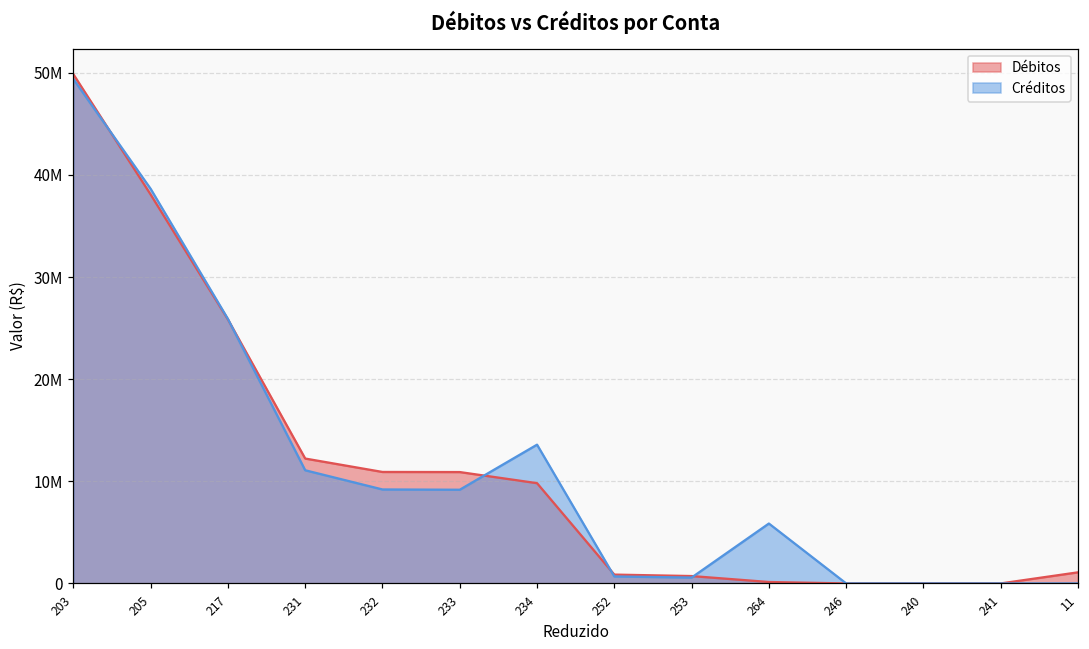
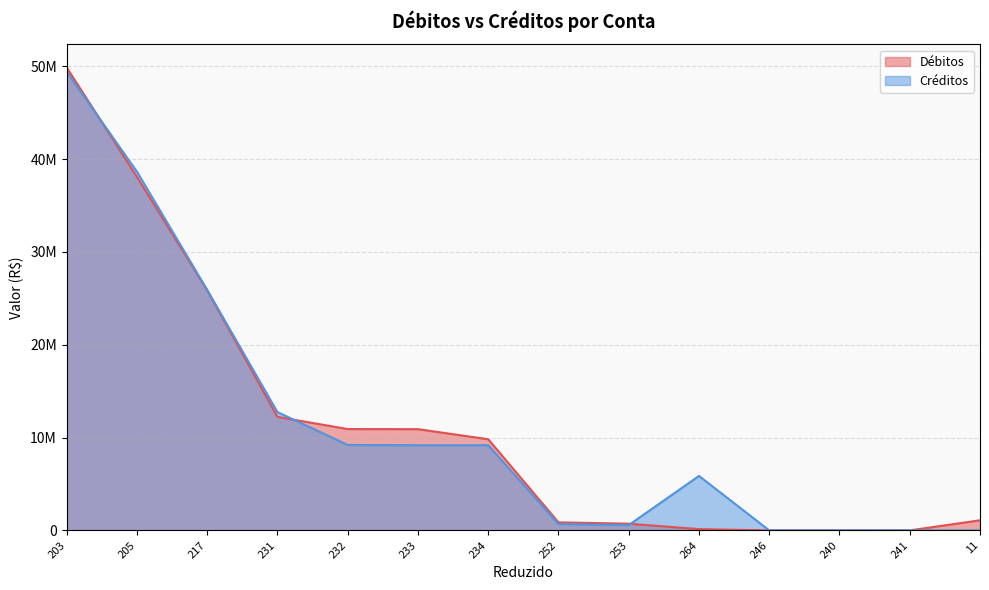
  {
    "Débitos": {
      "203": 50000000,
      "205": 38000000,
      "231": 12000000,
      "232": 11000000,
      "233": 11000000,
      "234": 10000000,
      "264": 0,
      "11": 1000000
    },
    "Créditos": {
      "203": 49000000,
      "205": 39000000,
-     "231": 11000000,
+     "231": 13000000,
      "232": 9000000,
      "233": 9000000,
-     "234": 14000000,
+     "234": 9000000,
      "264": 6000000,
      "11": 0
    }
  }
